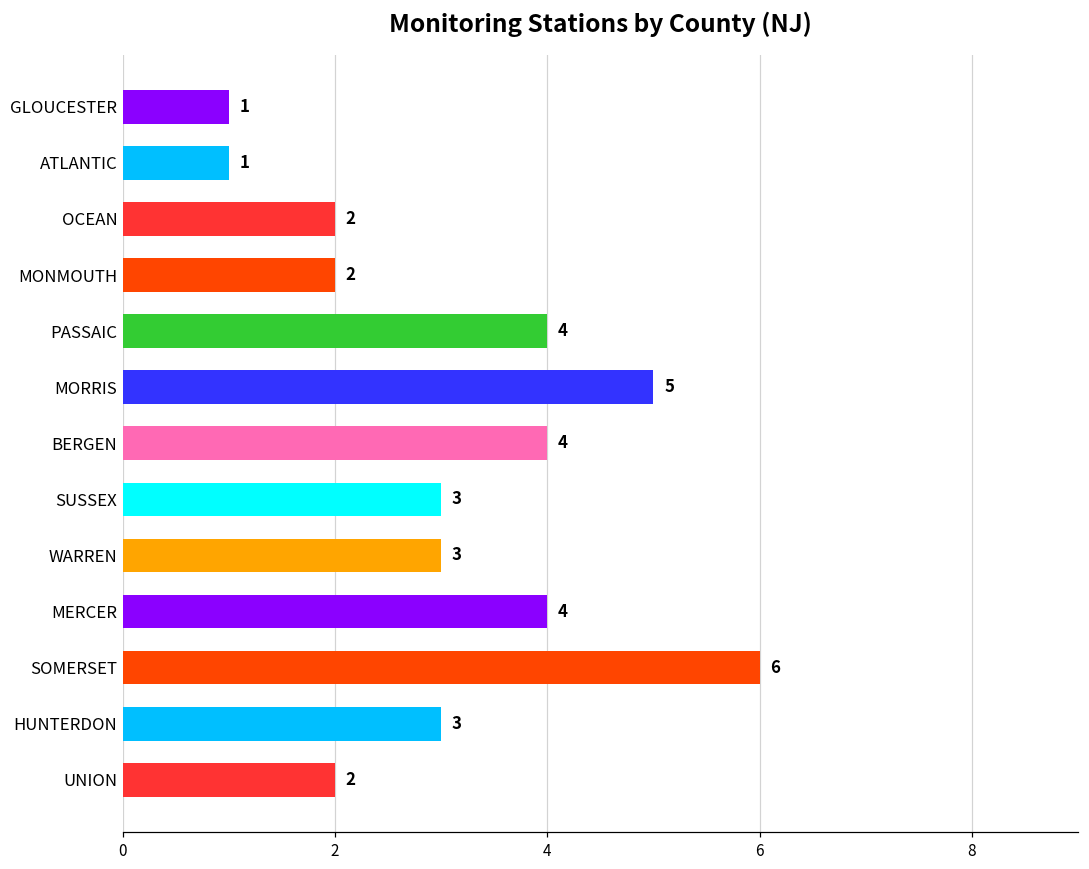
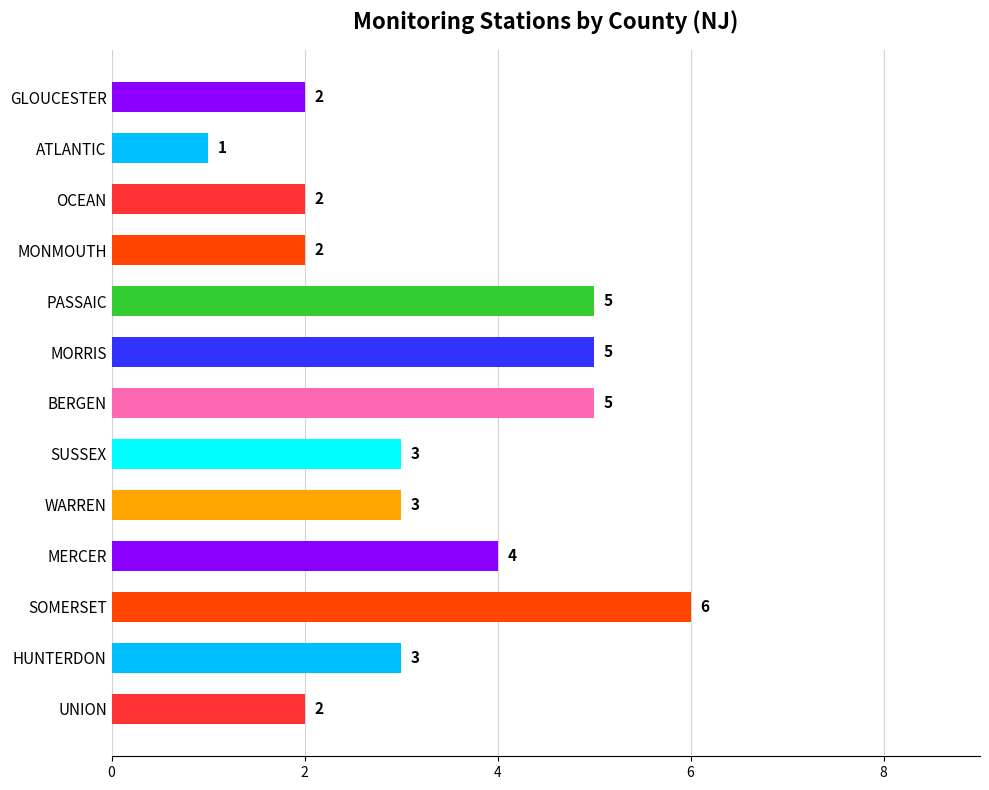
  {
-   "GLOUCESTER": 1,
+   "GLOUCESTER": 2,
    "ATLANTIC": 1,
    "OCEAN": 2,
    "MONMOUTH": 2,
-   "PASSAIC": 4,
+   "PASSAIC": 5,
    "MORRIS": 5,
-   "BERGEN": 4,
+   "BERGEN": 5,
    "SUSSEX": 3,
    "WARREN": 3,
    "MERCER": 4,
    "SOMERSET": 6,
    "HUNTERDON": 3,
    "UNION": 2
  }
